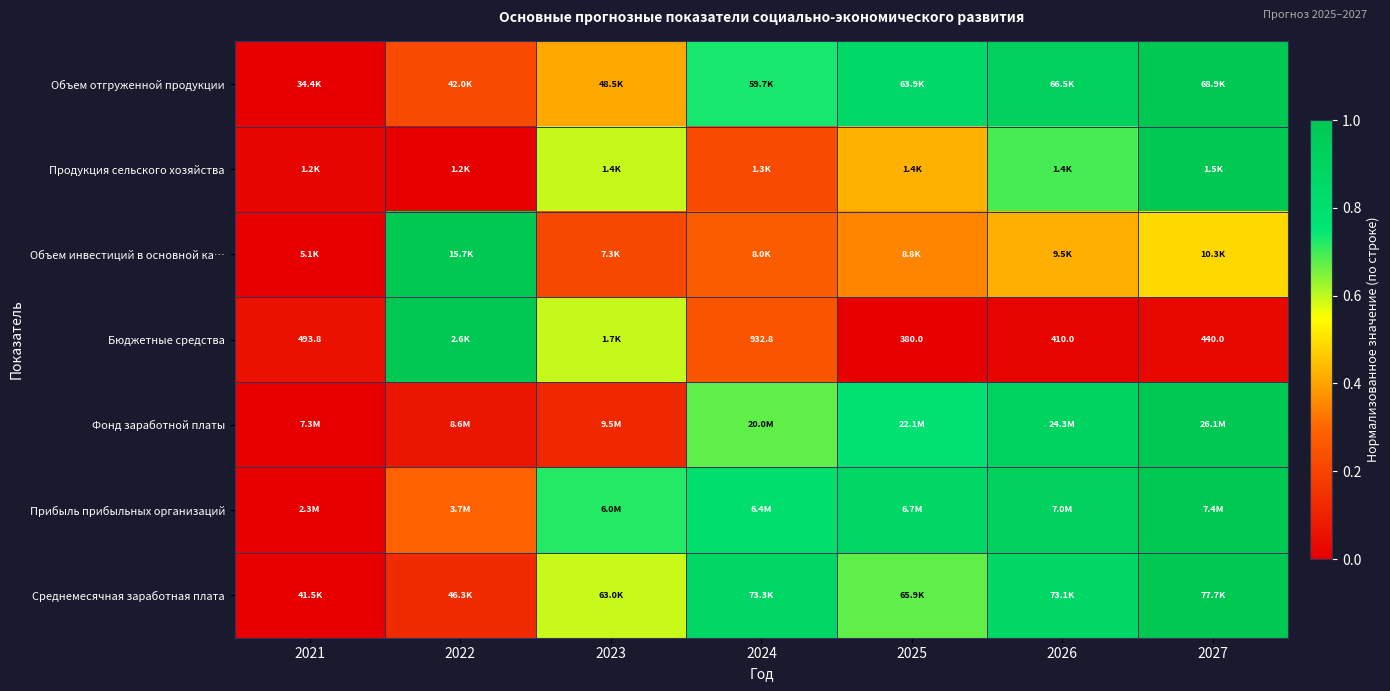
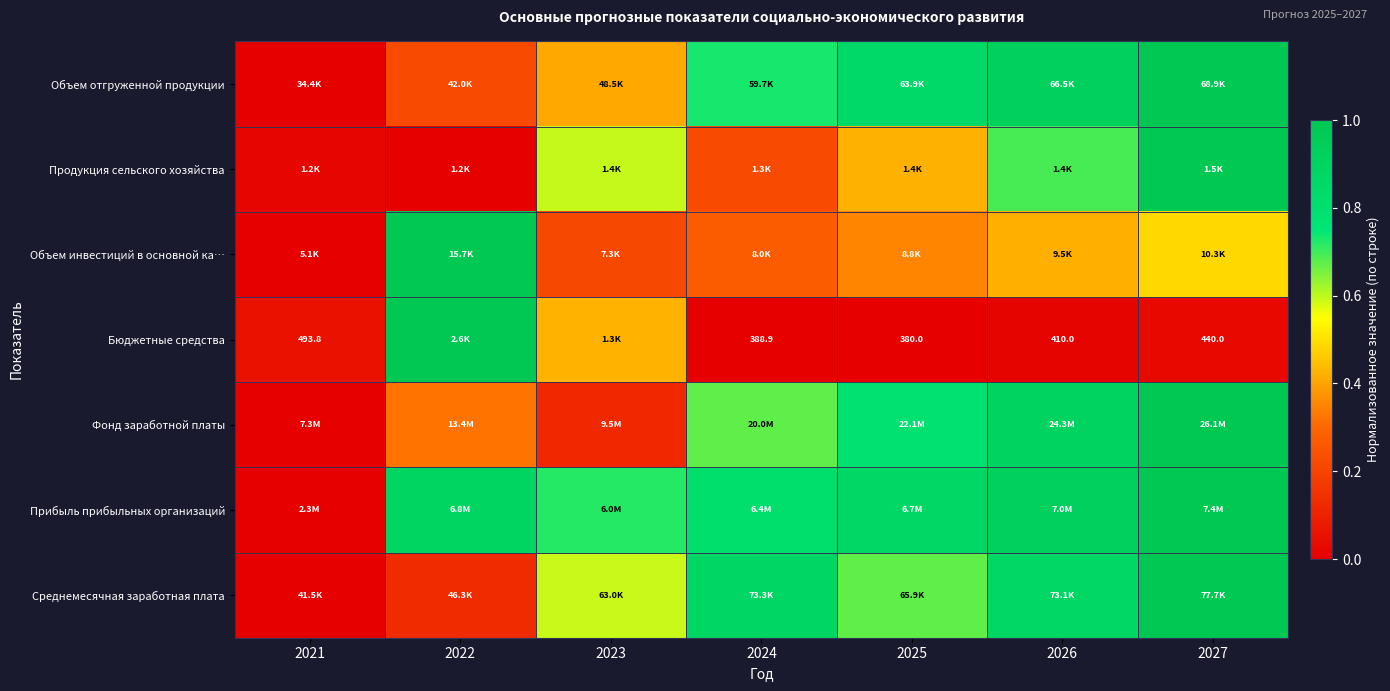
  {
    "Объем отгруженной продукции": {
      "2021": "34.4K",
      "2022": "42.0K",
      "2023": "48.5K",
      "2024": "59.7K",
      "2025": "63.9K",
      "2026": "66.5K",
      "2027": "68.9K"
    },
    "Продукция сельского хозяйства": {
      "2021": "1.2K",
      "2022": "1.2K",
      "2023": "1.4K",
      "2024": "1.3K",
      "2025": "1.4K",
      "2026": "1.4K",
      "2027": "1.5K"
    },
    "Объем инвестиций в основной ка…": {
      "2021": "5.1K",
      "2022": "15.7K",
      "2023": "7.3K",
      "2024": "8.0K",
      "2025": "8.8K",
      "2026": "9.5K",
      "2027": "10.3K"
    },
    "Бюджетные средства": {
      "2021": "493.8",
      "2022": "2.6K",
-     "2023": "1.7K",
-     "2024": "932.8",
+     "2023": "1.3K",
+     "2024": "388.9",
      "2025": "380.0",
      "2026": "410.0",
      "2027": "440.0"
    },
    "Фонд заработной платы": {
      "2021": "7.3M",
-     "2022": "8.6M",
+     "2022": "13.4M",
      "2023": "9.5M",
      "2024": "20.0M",
      "2025": "22.1M",
      "2026": "24.3M",
      "2027": "26.1M"
    },
    "Прибыль прибыльных организаций": {
      "2021": "2.3M",
-     "2022": "3.7M",
+     "2022": "6.8M",
      "2023": "6.0M",
      "2024": "6.4M",
      "2025": "6.7M",
      "2026": "7.0M",
      "2027": "7.4M"
    },
    "Среднемесячная заработная плата": {
      "2021": "41.5K",
      "2022": "46.3K",
      "2023": "63.0K",
      "2024": "73.3K",
      "2025": "65.9K",
      "2026": "73.1K",
      "2027": "77.7K"
    }
  }
